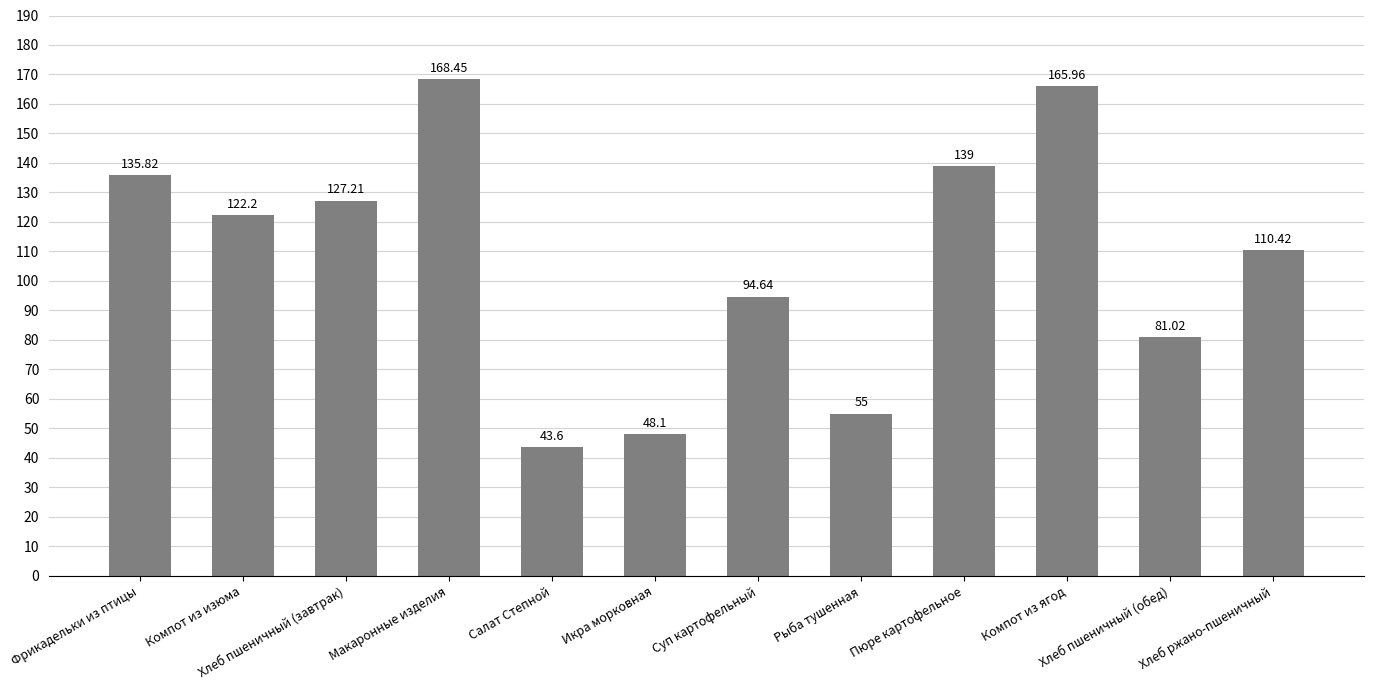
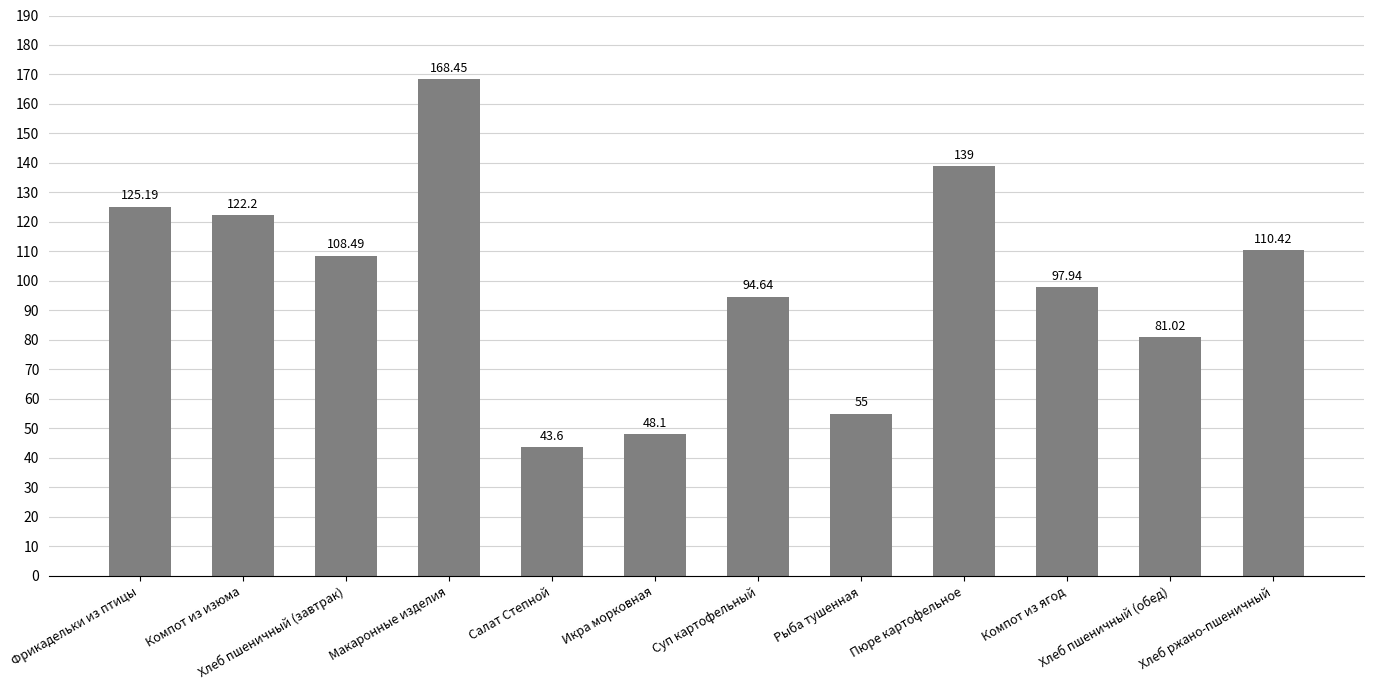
  {
-   "Фрикадельки из птицы": 135.82,
+   "Фрикадельки из птицы": 125.19,
    "Компот из изюма": 122.2,
-   "Хлеб пшеничный (завтрак)": 127.21,
+   "Хлеб пшеничный (завтрак)": 108.49,
    "Макаронные изделия": 168.45,
    "Салат Степной": 43.6,
    "Икра морковная": 48.1,
    "Суп картофельный": 94.64,
    "Рыба тушенная": 55,
    "Пюре картофельное": 139,
-   "Компот из ягод": 165.96,
+   "Компот из ягод": 97.94,
    "Хлеб пшеничный (обед)": 81.02,
    "Хлеб ржано-пшеничный": 110.42
  }
